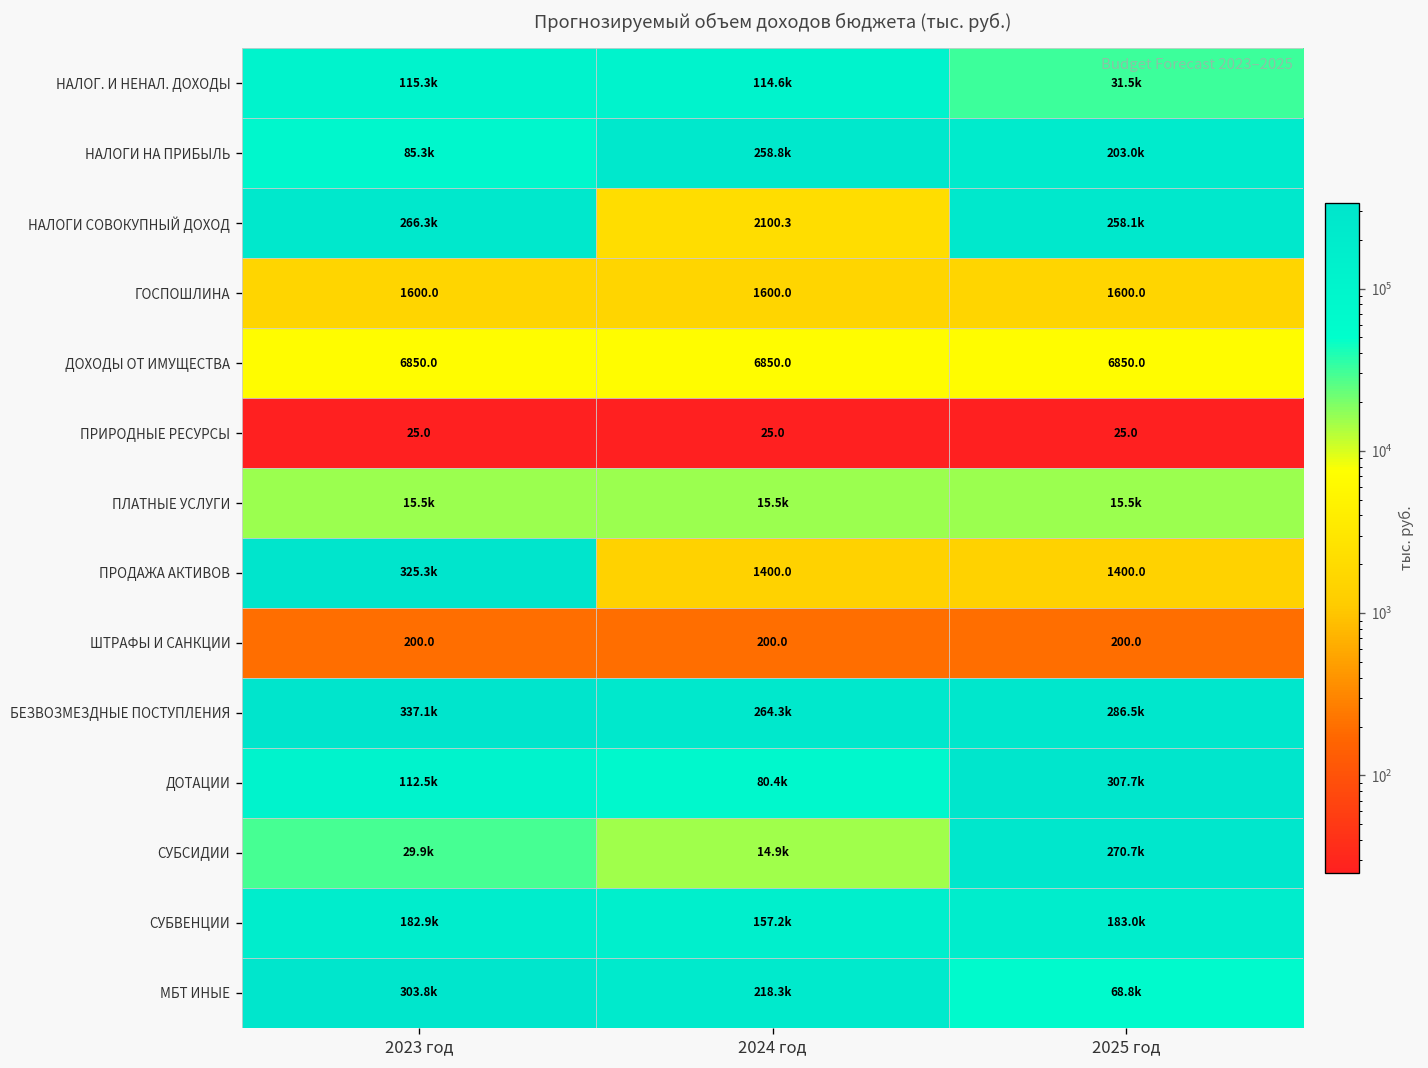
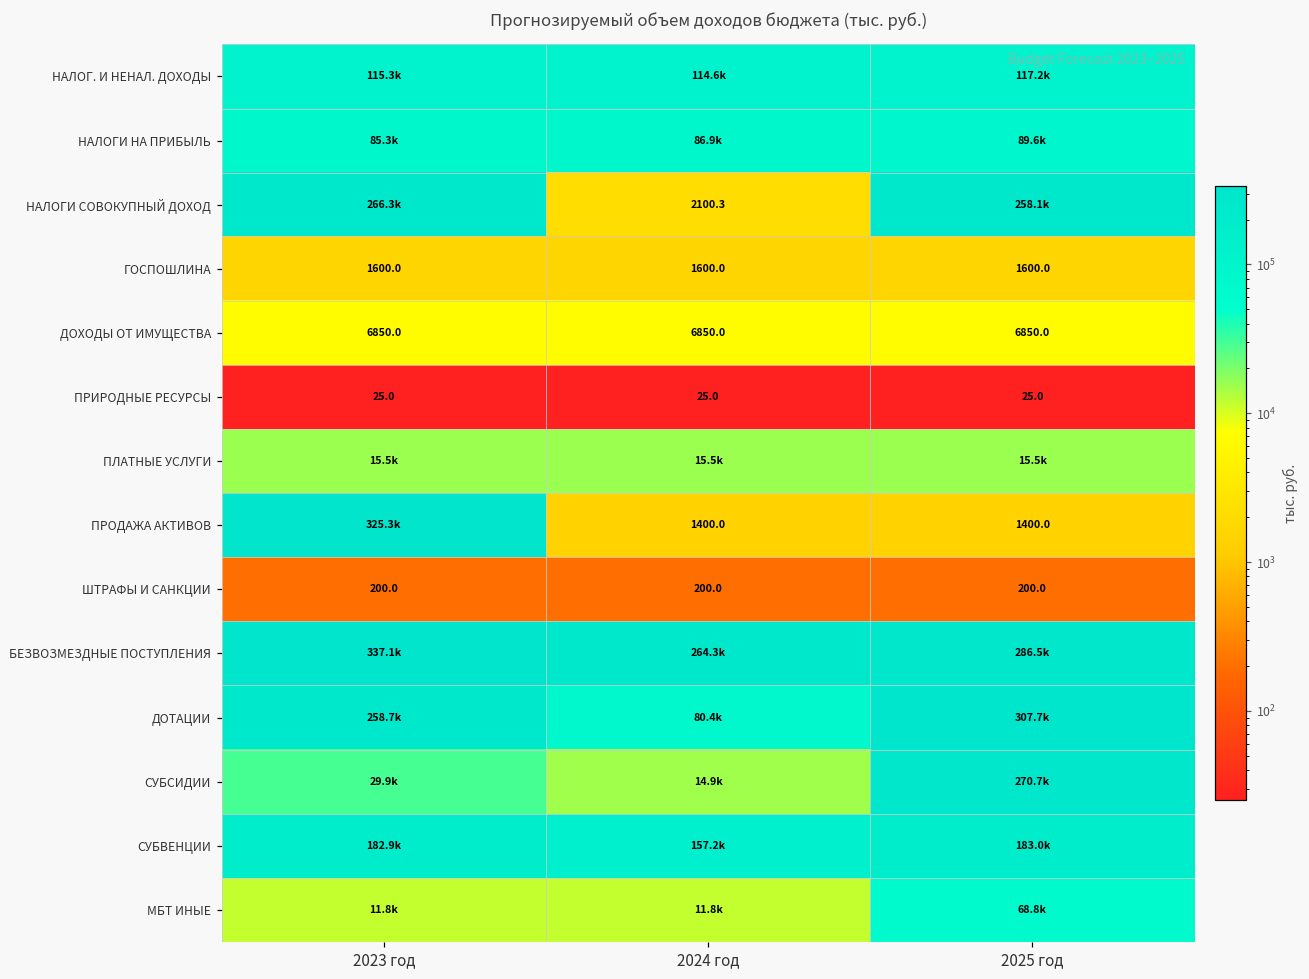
  {
    "НАЛОГ. И НЕНАЛ. ДОХОДЫ": {
      "2023 год": "115.3k",
      "2024 год": "114.6k",
-     "2025 год": "31.5k"
+     "2025 год": "117.2k"
    },
    "НАЛОГИ НА ПРИБЫЛЬ": {
      "2023 год": "85.3k",
-     "2024 год": "258.8k",
-     "2025 год": "203.0k"
+     "2024 год": "86.9k",
+     "2025 год": "89.6k"
    },
    "НАЛОГИ СОВОКУПНЫЙ ДОХОД": {
      "2023 год": "266.3k",
      "2024 год": "2100.3",
      "2025 год": "258.1k"
    },
    "ГОСПОШЛИНА": {
      "2023 год": "1600.0",
      "2024 год": "1600.0",
      "2025 год": "1600.0"
    },
    "ДОХОДЫ ОТ ИМУЩЕСТВА": {
      "2023 год": "6850.0",
      "2024 год": "6850.0",
      "2025 год": "6850.0"
    },
    "ПРИРОДНЫЕ РЕСУРСЫ": {
      "2023 год": "25.0",
      "2024 год": "25.0",
      "2025 год": "25.0"
    },
    "ПЛАТНЫЕ УСЛУГИ": {
      "2023 год": "15.5k",
      "2024 год": "15.5k",
      "2025 год": "15.5k"
    },
    "ПРОДАЖА АКТИВОВ": {
      "2023 год": "325.3k",
      "2024 год": "1400.0",
      "2025 год": "1400.0"
    },
    "ШТРАФЫ И САНКЦИИ": {
      "2023 год": "200.0",
      "2024 год": "200.0",
      "2025 год": "200.0"
    },
    "БЕЗВОЗМЕЗДНЫЕ ПОСТУПЛЕНИЯ": {
      "2023 год": "337.1k",
      "2024 год": "264.3k",
      "2025 год": "286.5k"
    },
    "ДОТАЦИИ": {
-     "2023 год": "112.5k",
+     "2023 год": "258.7k",
      "2024 год": "80.4k",
      "2025 год": "307.7k"
    },
    "СУБСИДИИ": {
      "2023 год": "29.9k",
      "2024 год": "14.9k",
      "2025 год": "270.7k"
    },
    "СУБВЕНЦИИ": {
      "2023 год": "182.9k",
      "2024 год": "157.2k",
      "2025 год": "183.0k"
    },
    "МБТ ИНЫЕ": {
-     "2023 год": "303.8k",
-     "2024 год": "218.3k",
+     "2023 год": "11.8k",
+     "2024 год": "11.8k",
      "2025 год": "68.8k"
    }
  }
